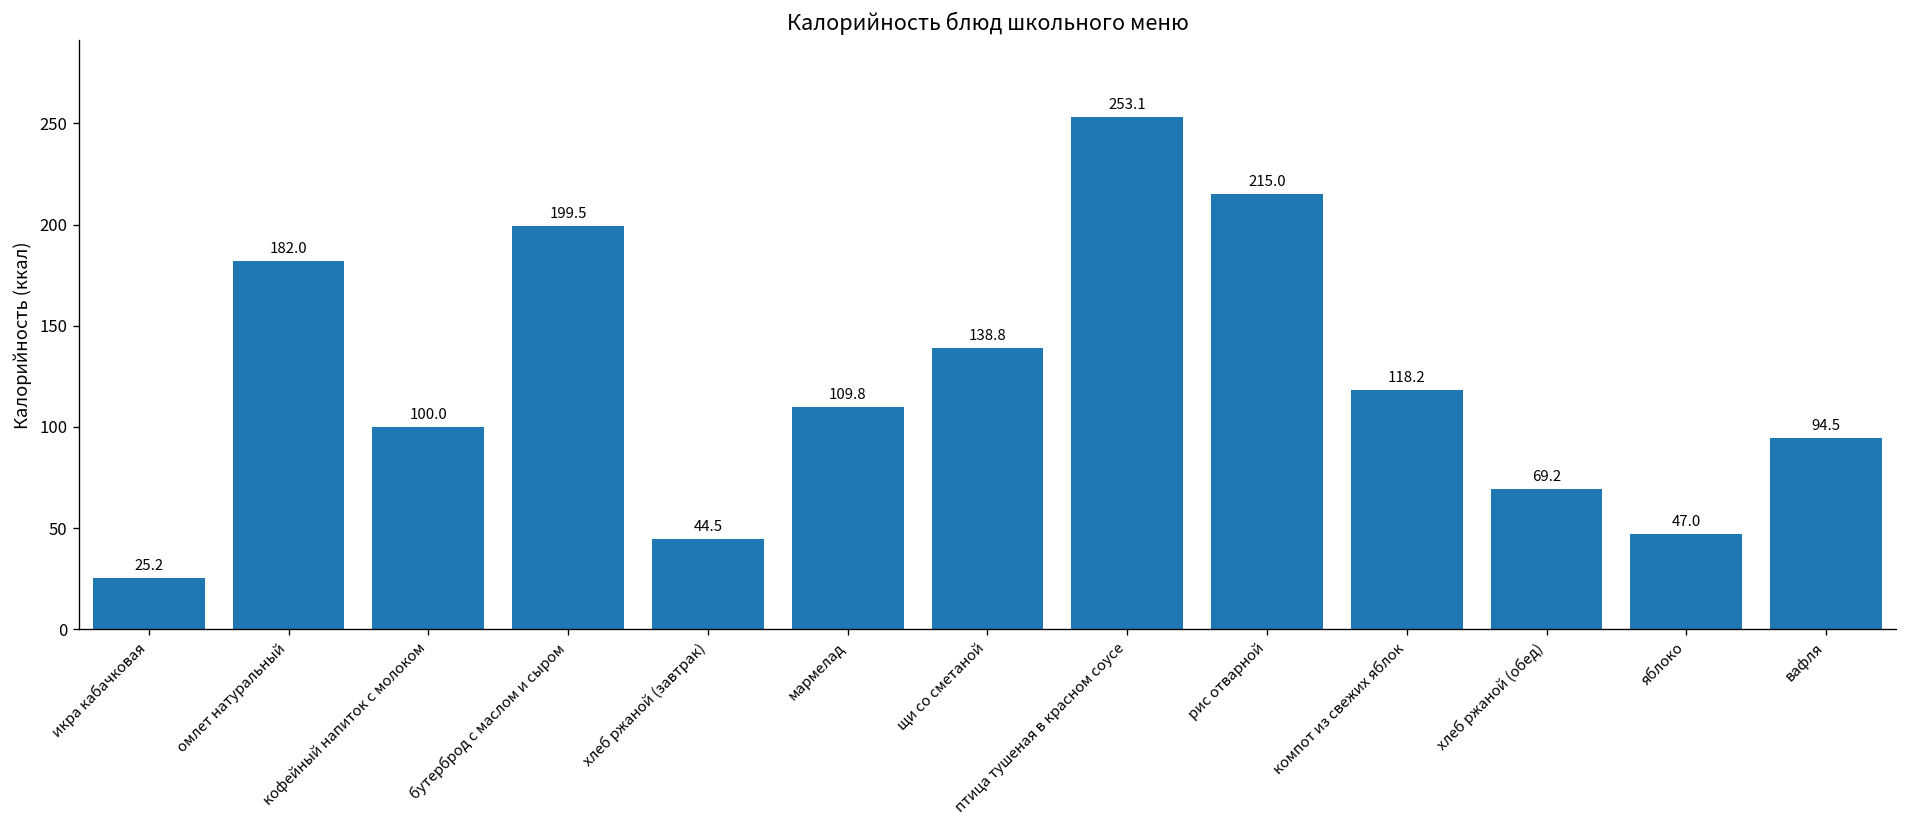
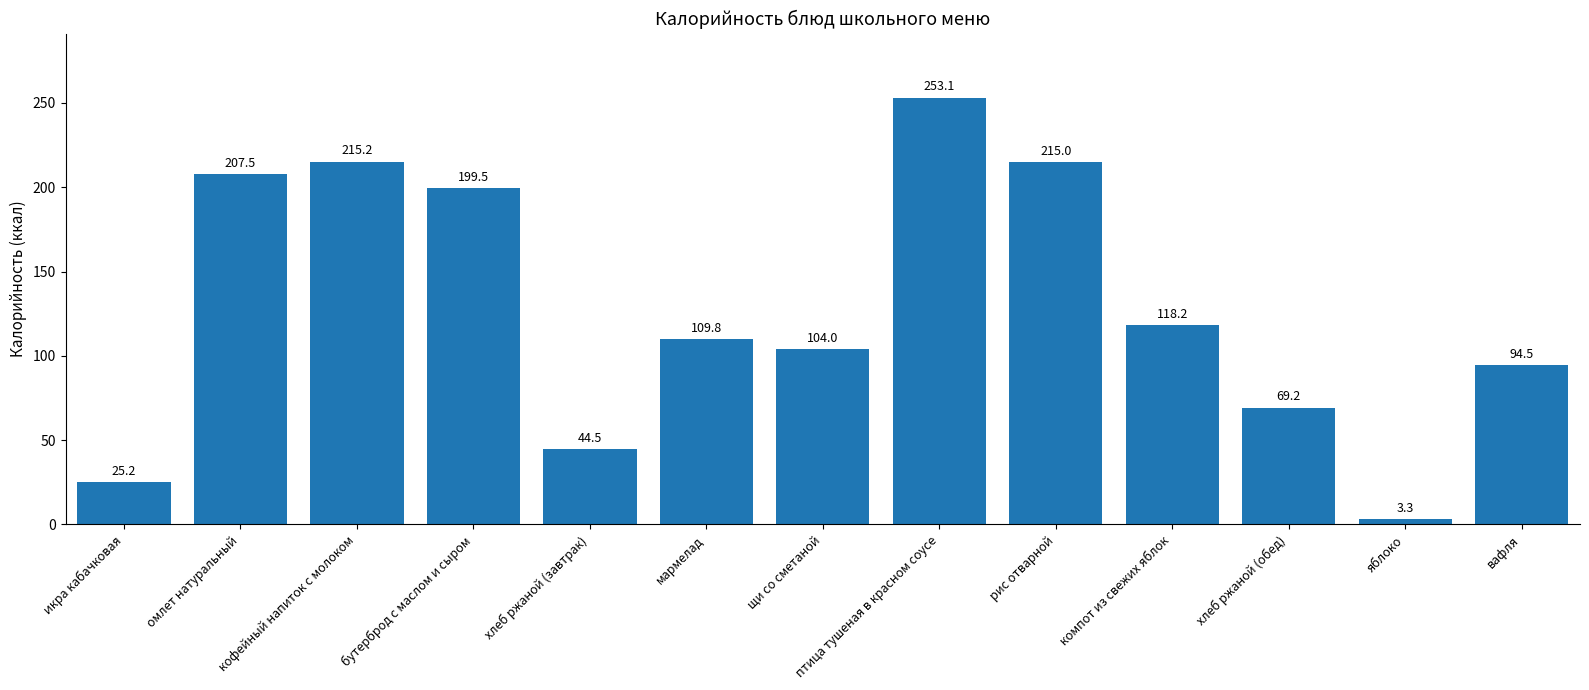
  {
    "икра кабачковая": 25.2,
-   "омлет натуральный": 182.0,
-   "кофейный напиток с молоком": 100.0,
+   "омлет натуральный": 207.5,
+   "кофейный напиток с молоком": 215.2,
    "бутерброд с маслом и сыром": 199.5,
    "хлеб ржаной (завтрак)": 44.5,
    "мармелад": 109.8,
-   "щи со сметаной": 138.8,
+   "щи со сметаной": 104.0,
    "птица тушеная в красном соусе": 253.1,
    "рис отварной": 215.0,
    "компот из свежих яблок": 118.2,
    "хлеб ржаной (обед)": 69.2,
-   "яблоко": 47.0,
+   "яблоко": 3.3,
    "вафля": 94.5
  }
